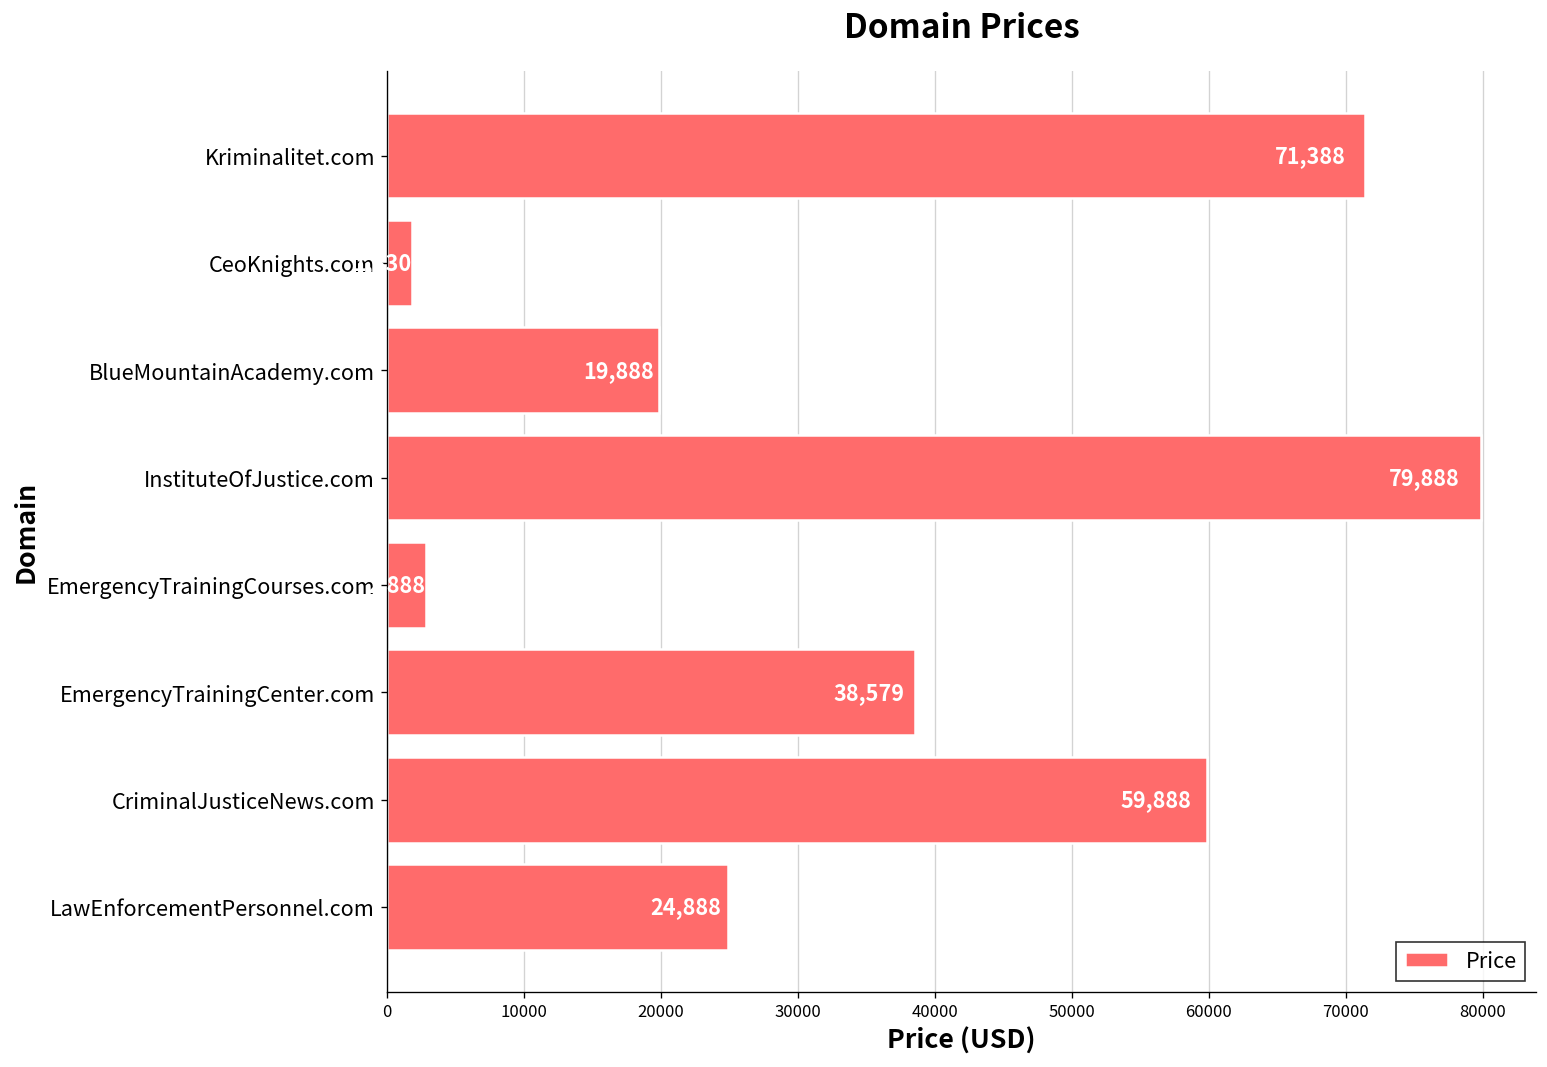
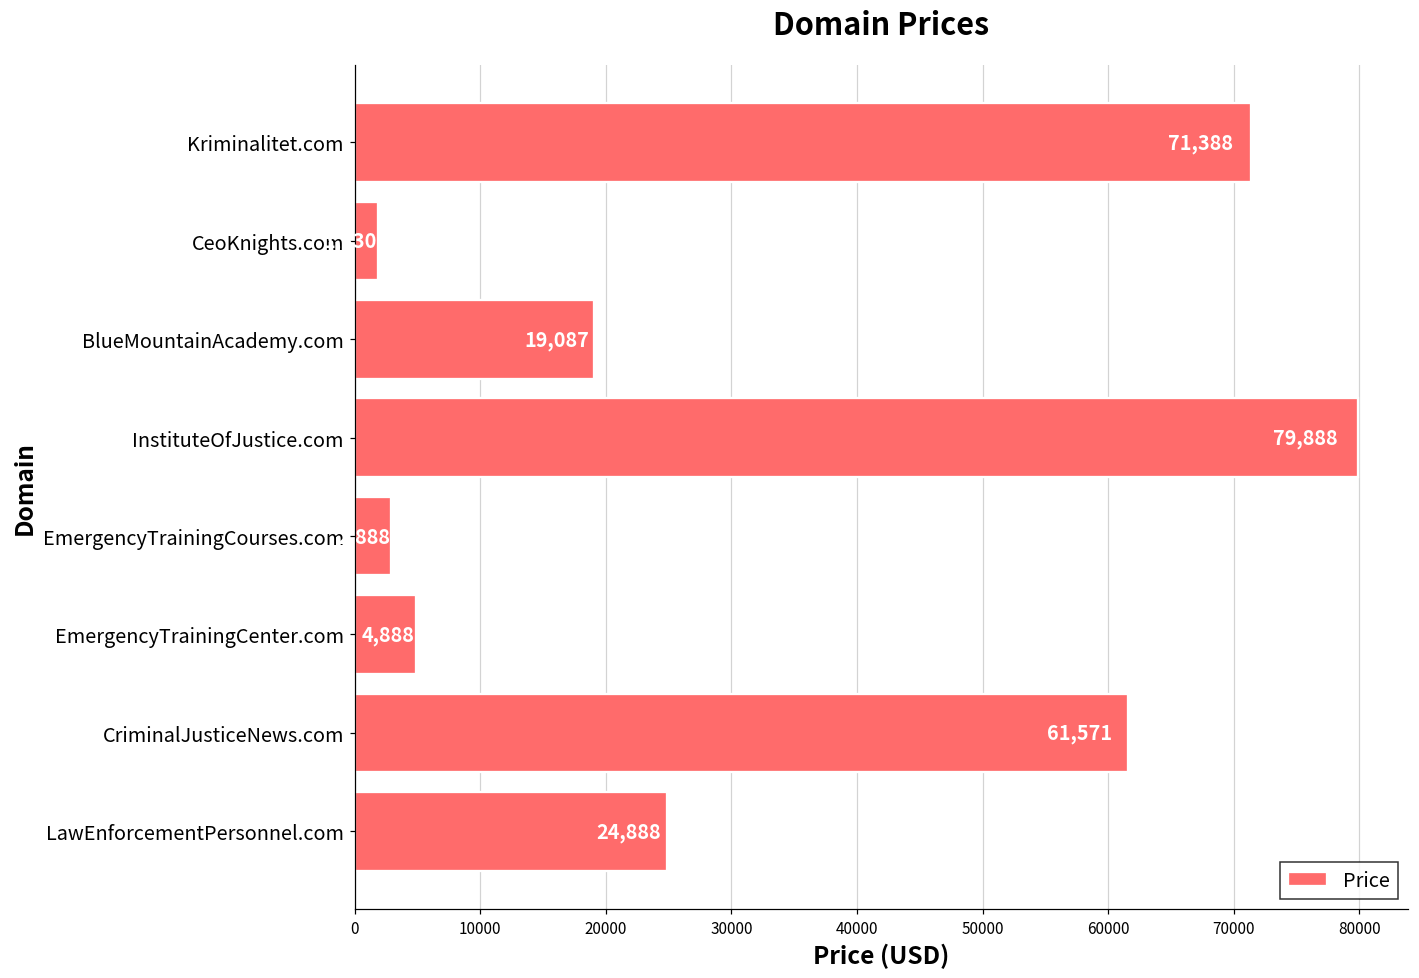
  {
    "Kriminalitet.com": "71,388",
-   "BlueMountainAcademy.com": "19,888",
+   "BlueMountainAcademy.com": "19,087",
    "InstituteOfJustice.com": "79,888",
    "EmergencyTrainingCourses.com": "2,888",
-   "EmergencyTrainingCenter.com": "38,579",
-   "CriminalJusticeNews.com": "59,888",
+   "EmergencyTrainingCenter.com": "4,888",
+   "CriminalJusticeNews.com": "61,571",
    "LawEnforcementPersonnel.com": "24,888"
  }
